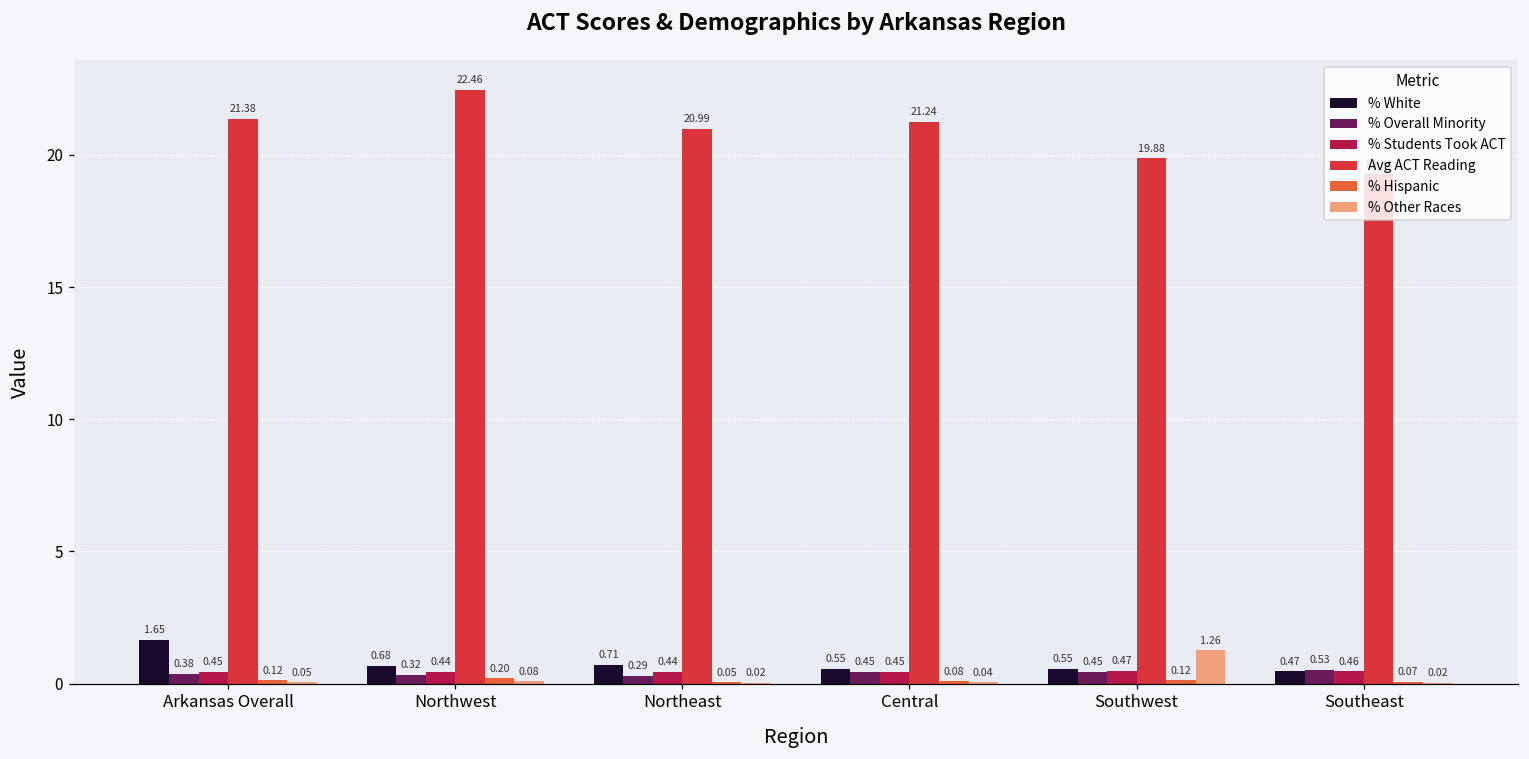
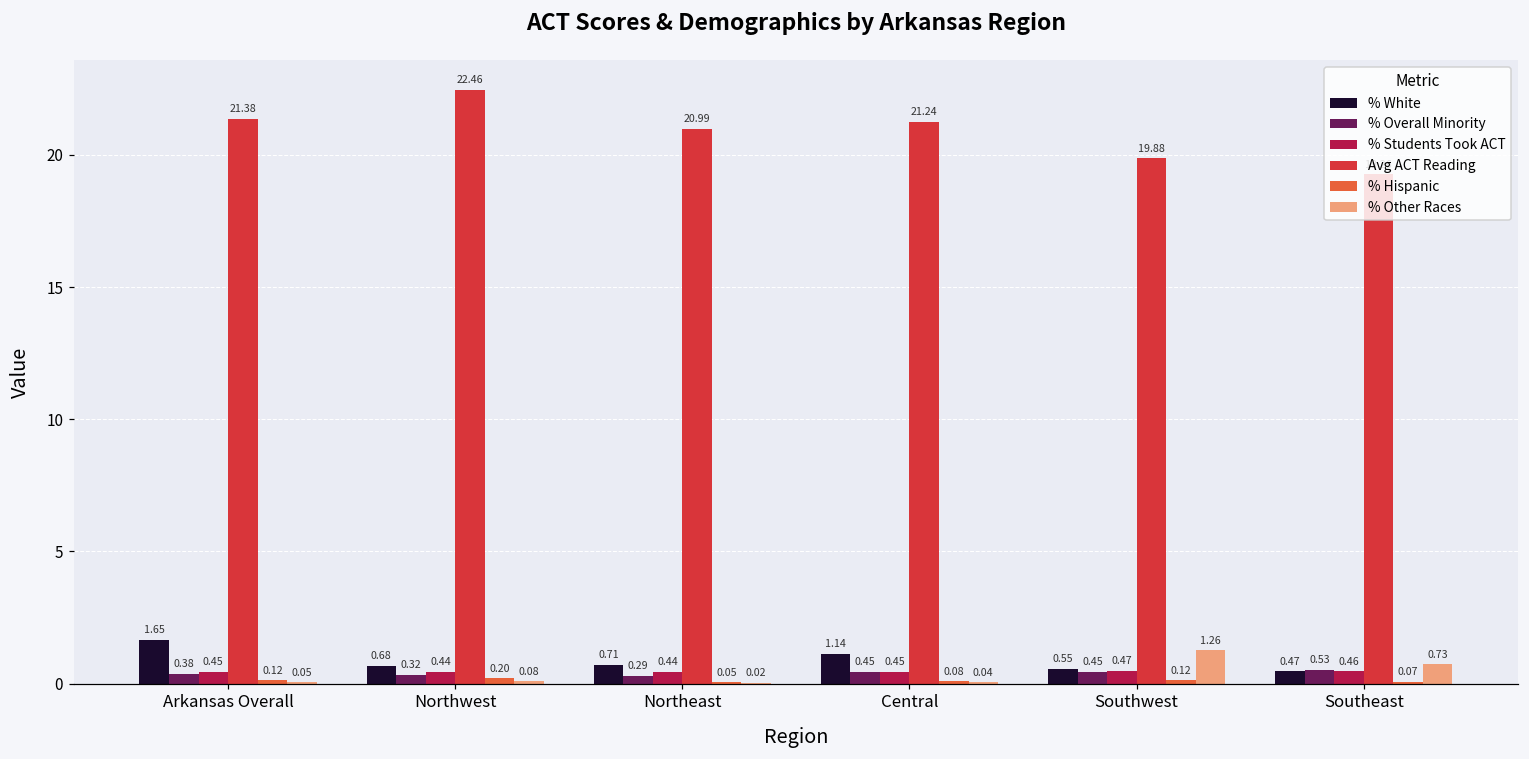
  {
    "% White": {
      "Arkansas Overall": 1.65,
      "Northwest": 0.68,
      "Northeast": 0.71,
-     "Central": 0.55,
+     "Central": 1.14,
      "Southwest": 0.55,
      "Southeast": 0.47
    },
    "% Overall Minority": {
      "Arkansas Overall": 0.38,
      "Northwest": 0.32,
      "Northeast": 0.29,
      "Central": 0.45,
      "Southwest": 0.45,
      "Southeast": 0.53
    },
    "% Other Races": {
      "Arkansas Overall": 0.05,
      "Northwest": 0.08,
      "Northeast": 0.02,
      "Central": 0.04,
      "Southwest": 1.26,
-     "Southeast": 0.02
+     "Southeast": 0.73
    }
  }
